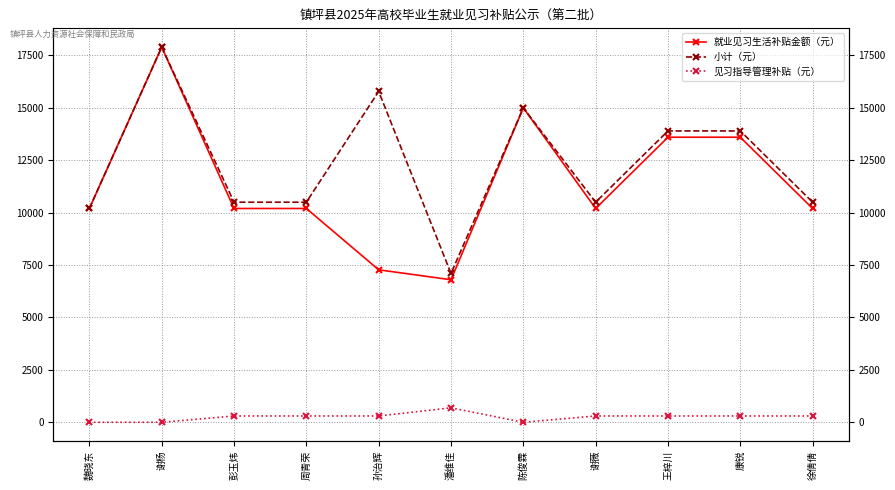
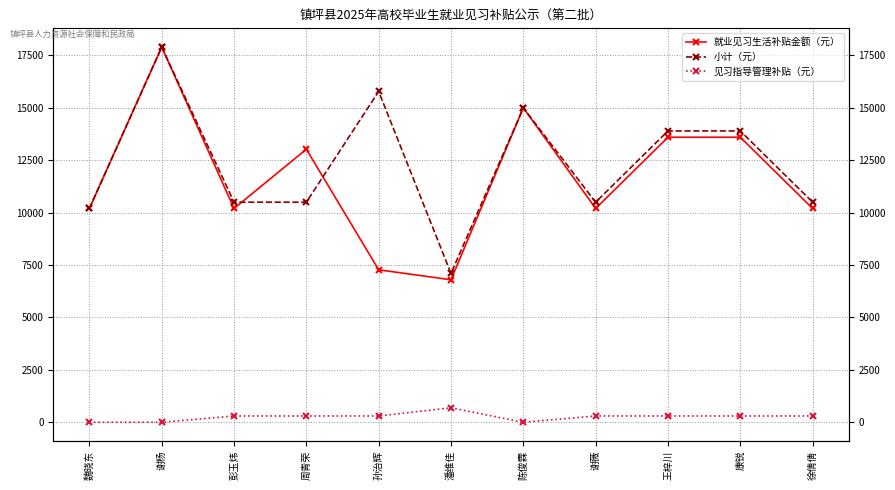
  {
    "就业见习生活补贴金额（元）": {
      "彭玉炜": 10200,
-     "周青荣": 10200,
+     "周青荣": 13000,
      "孙治辉": 7300,
      "潘维佳": 6800,
      "谢薇": 10200,
      "王梓川": 13600,
      "康锐": 13600,
      "徐倩倩": 10200
    },
    "小计（元）": {
      "彭玉炜": 10500,
      "周青荣": 10500,
      "孙治辉": 15800,
      "潘维佳": 7100,
      "谢薇": 10500,
      "王梓川": 13900,
      "康锐": 13900,
      "徐倩倩": 10500
    },
    "见习指导管理补贴（元）": {
      "魏晓东": 0,
      "谢杨": 0,
      "彭玉炜": 300,
      "周青荣": 300,
      "孙治辉": 300,
      "潘维佳": 700,
      "陈俊霖": 0,
      "谢薇": 300,
      "王梓川": 300,
      "康锐": 300,
      "徐倩倩": 300
    }
  }
